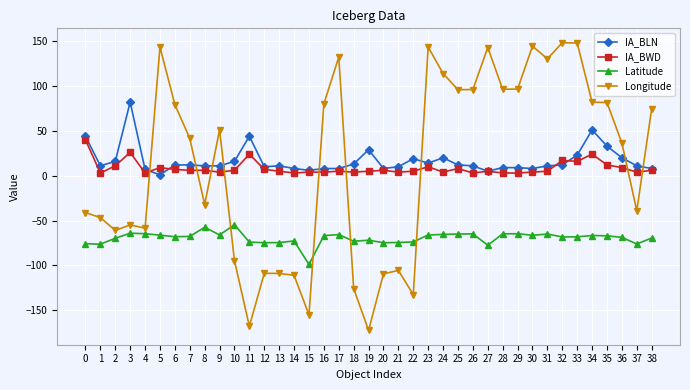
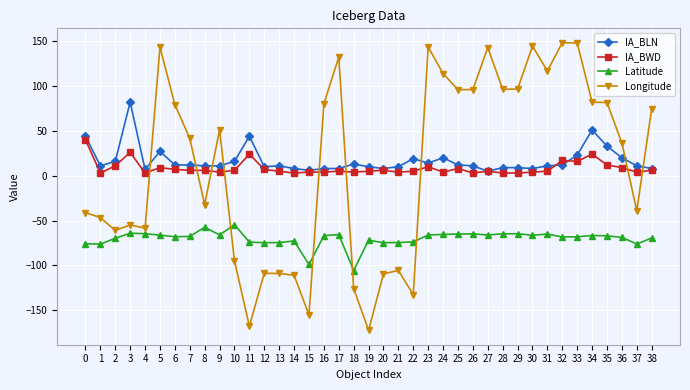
  {
    "IA_BLN": {
      "0": 40,
      "1": 10,
      "2": 20,
      "3": 80,
      "4": 10,
-     "5": 0,
+     "5": 30,
      "6": 10,
      "7": 10,
      "8": 10,
      "9": 10,
      "10": 20,
      "11": 40,
      "12": 10,
      "13": 10,
      "14": 10,
      "16": 10,
      "17": 10,
      "18": 10,
-     "19": 30,
+     "19": 10,
      "21": 10,
      "22": 20,
      "23": 10,
      "24": 20,
      "25": 10,
      "26": 10,
      "28": 10,
      "29": 10,
      "30": 10,
      "31": 10,
      "32": 10,
      "33": 20,
      "34": 50,
      "35": 30,
      "36": 20,
      "37": 10
    },
    "IA_BWD": {
      "0": 40,
      "1": 0,
      "2": 10,
      "3": 30,
      "4": 0,
      "5": 10,
      "6": 10,
      "7": 10,
      "8": 10,
      "9": 0,
      "10": 10,
      "11": 20,
      "12": 10,
      "13": 10,
      "14": 0,
      "16": 0,
      "17": 10,
      "18": 0,
      "19": 10,
      "21": 0,
      "22": 10,
      "23": 10,
      "24": 0,
      "25": 10,
      "26": 0,
      "28": 0,
      "29": 0,
      "30": 0,
      "31": 10,
      "32": 20,
      "33": 20,
      "34": 20,
      "35": 10,
      "36": 10,
      "37": 0
    },
    "Latitude": {
      "0": -80,
      "1": -80,
      "2": -70,
      "3": -60,
      "4": -60,
      "5": -70,
      "6": -70,
      "7": -70,
      "8": -60,
      "9": -70,
      "10": -50,
      "11": -70,
      "12": -70,
      "13": -70,
      "14": -70,
      "15": -100,
      "16": -70,
      "17": -70,
-     "18": -70,
+     "18": -110,
      "19": -70,
      "20": -70,
      "21": -70,
      "22": -70,
      "23": -70,
      "24": -70,
      "25": -60,
      "26": -60,
-     "27": -80,
+     "27": -70,
      "28": -60,
      "29": -60,
      "30": -70,
      "31": -70,
      "32": -70,
      "33": -70,
      "34": -70,
      "35": -70,
      "36": -70,
      "37": -80,
      "38": -70
    },
    "Longitude": {
      "0": -40,
      "1": -50,
      "2": -60,
      "3": -50,
      "4": -60,
      "5": 140,
      "6": 80,
      "7": 40,
      "8": -30,
      "9": 50,
      "10": -90,
      "11": -170,
      "12": -110,
      "13": -110,
      "14": -110,
      "15": -160,
      "16": 80,
      "17": 130,
      "18": -130,
      "19": -170,
      "20": -110,
      "21": -110,
      "22": -130,
      "23": 140,
      "24": 110,
      "25": 100,
      "26": 100,
      "27": 140,
      "28": 100,
      "29": 100,
      "30": 140,
-     "31": 130,
+     "31": 120,
      "32": 150,
      "33": 150,
      "34": 80,
      "35": 80,
      "36": 40,
      "37": -40,
      "38": 70
    }
  }
